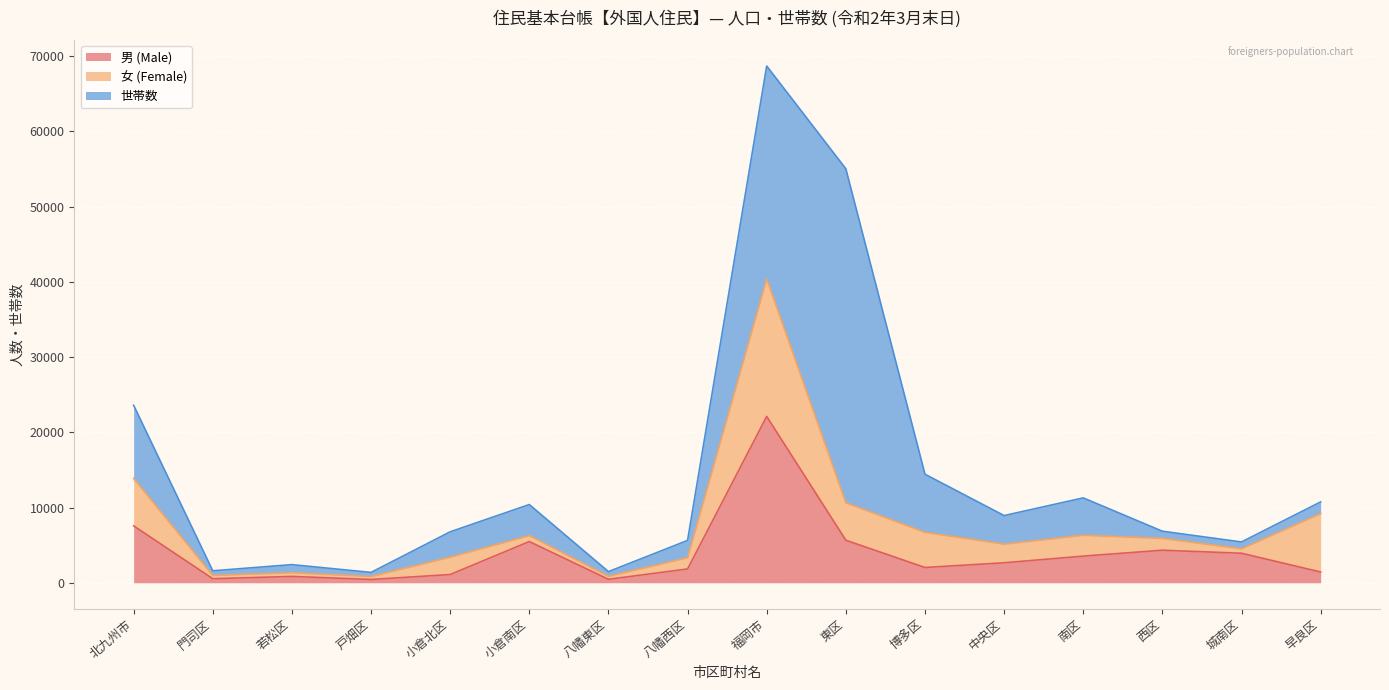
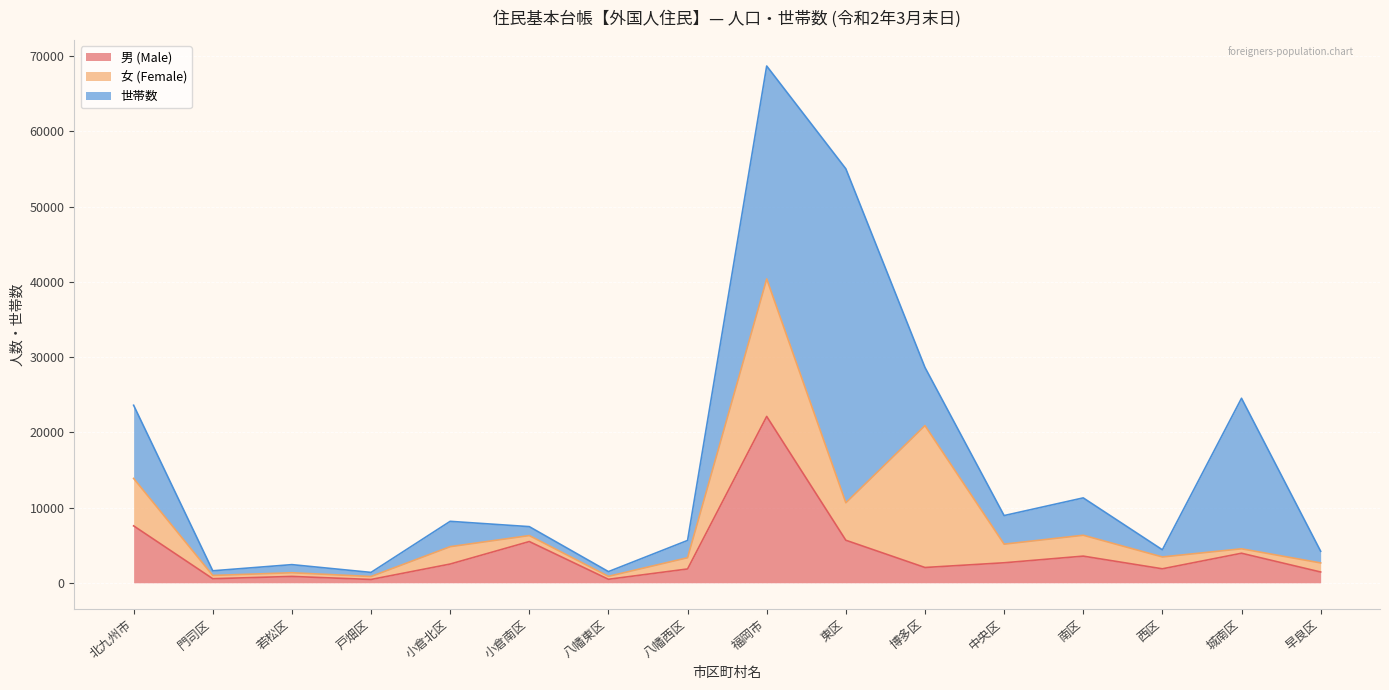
  {
    "男 (Male)": {
      "北九州市": 8000,
      "門司区": 1000,
      "若松区": 1000,
      "戸畑区": 0,
-     "小倉北区": 1000,
+     "小倉北区": 2000,
      "小倉南区": 5000,
      "八幡東区": 0,
      "八幡西区": 2000,
      "福岡市": 22000,
      "東区": 6000,
      "博多区": 2000,
      "中央区": 3000,
      "南区": 4000,
-     "西区": 4000,
+     "西区": 2000,
      "城南区": 4000,
      "早良区": 1000
    },
    "女 (Female)": {
      "北九州市": 6000,
      "門司区": 0,
      "若松区": 0,
      "戸畑区": 0,
      "小倉北区": 2000,
      "小倉南区": 1000,
      "八幡東区": 0,
      "八幡西区": 1000,
      "福岡市": 18000,
      "東区": 5000,
-     "博多区": 5000,
+     "博多区": 19000,
      "中央区": 2000,
      "南区": 3000,
      "西区": 2000,
      "城南区": 1000,
-     "早良区": 8000
+     "早良区": 1000
    },
    "世帯数": {
      "北九州市": 10000,
      "門司区": 1000,
      "若松区": 1000,
      "戸畑区": 1000,
      "小倉北区": 3000,
-     "小倉南区": 4000,
+     "小倉南区": 1000,
      "八幡東区": 1000,
      "八幡西区": 2000,
      "福岡市": 28000,
      "東区": 44000,
      "博多区": 8000,
      "中央区": 4000,
      "南区": 5000,
      "西区": 1000,
-     "城南区": 1000,
+     "城南区": 20000,
      "早良区": 2000
    }
  }
